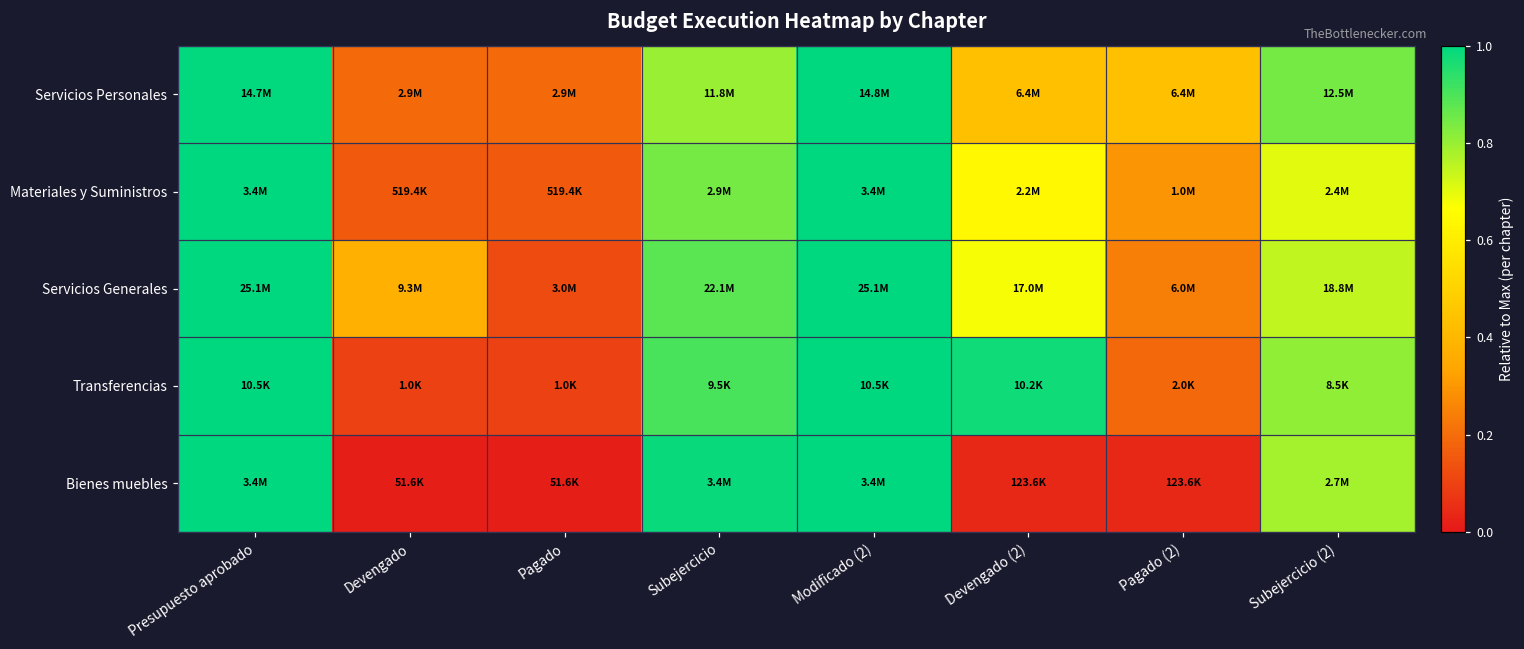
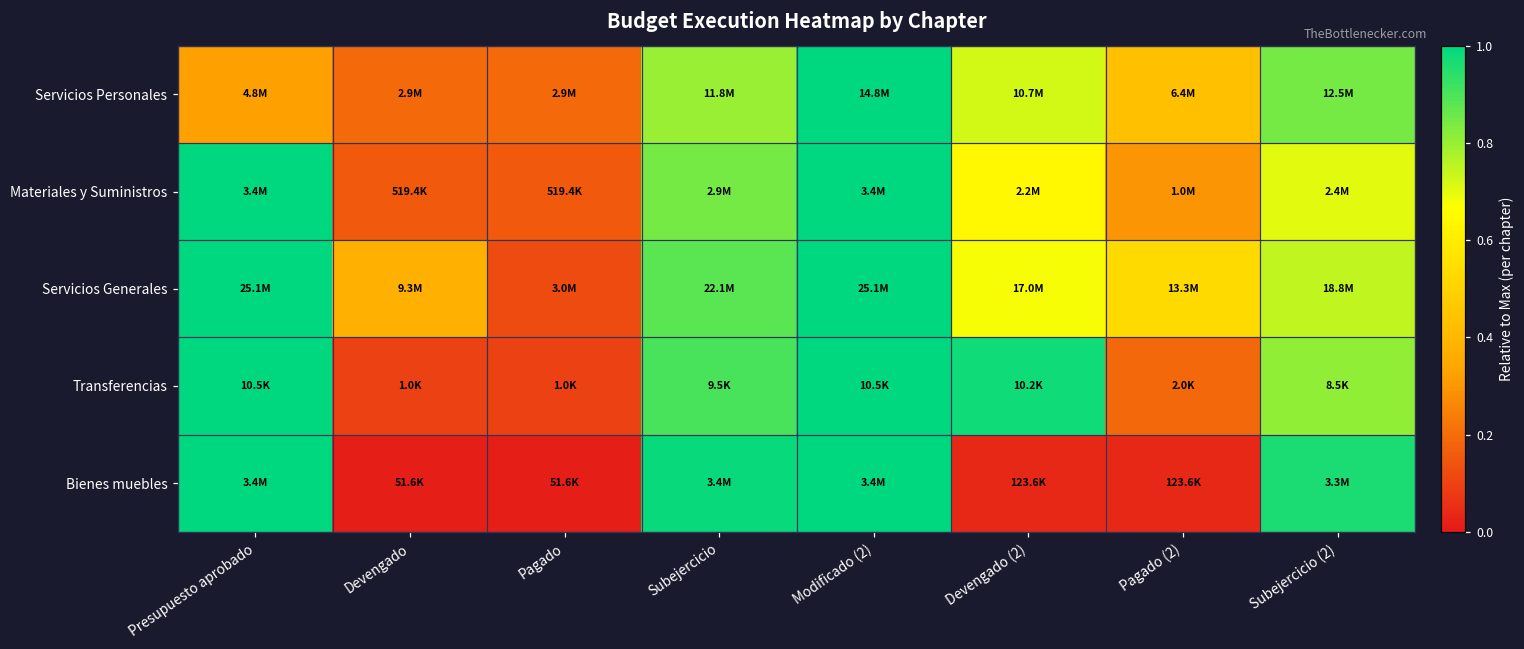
  {
    "Servicios Personales": {
-     "Presupuesto aprobado": "14.7M",
+     "Presupuesto aprobado": "4.8M",
      "Devengado": "2.9M",
      "Pagado": "2.9M",
      "Subejercicio": "11.8M",
      "Modificado (2)": "14.8M",
-     "Devengado (2)": "6.4M",
+     "Devengado (2)": "10.7M",
      "Pagado (2)": "6.4M",
      "Subejercicio (2)": "12.5M"
    },
    "Materiales y Suministros": {
      "Presupuesto aprobado": "3.4M",
      "Devengado": "519.4K",
      "Pagado": "519.4K",
      "Subejercicio": "2.9M",
      "Modificado (2)": "3.4M",
      "Devengado (2)": "2.2M",
      "Pagado (2)": "1.0M",
      "Subejercicio (2)": "2.4M"
    },
    "Servicios Generales": {
      "Presupuesto aprobado": "25.1M",
      "Devengado": "9.3M",
      "Pagado": "3.0M",
      "Subejercicio": "22.1M",
      "Modificado (2)": "25.1M",
      "Devengado (2)": "17.0M",
-     "Pagado (2)": "6.0M",
+     "Pagado (2)": "13.3M",
      "Subejercicio (2)": "18.8M"
    },
    "Transferencias": {
      "Presupuesto aprobado": "10.5K",
      "Devengado": "1.0K",
      "Pagado": "1.0K",
      "Subejercicio": "9.5K",
      "Modificado (2)": "10.5K",
      "Devengado (2)": "10.2K",
      "Pagado (2)": "2.0K",
      "Subejercicio (2)": "8.5K"
    },
    "Bienes muebles": {
      "Presupuesto aprobado": "3.4M",
      "Devengado": "51.6K",
      "Pagado": "51.6K",
      "Subejercicio": "3.4M",
      "Modificado (2)": "3.4M",
      "Devengado (2)": "123.6K",
      "Pagado (2)": "123.6K",
-     "Subejercicio (2)": "2.7M"
+     "Subejercicio (2)": "3.3M"
    }
  }
